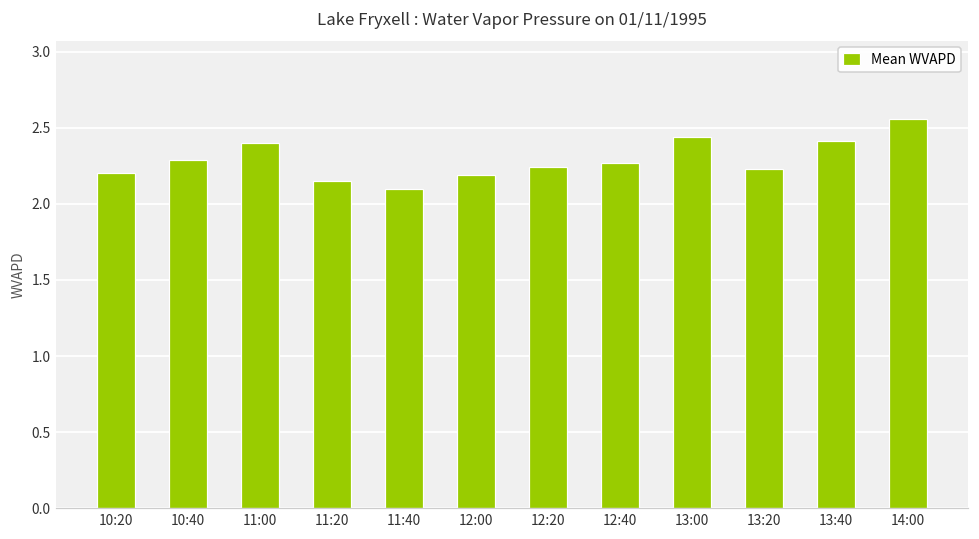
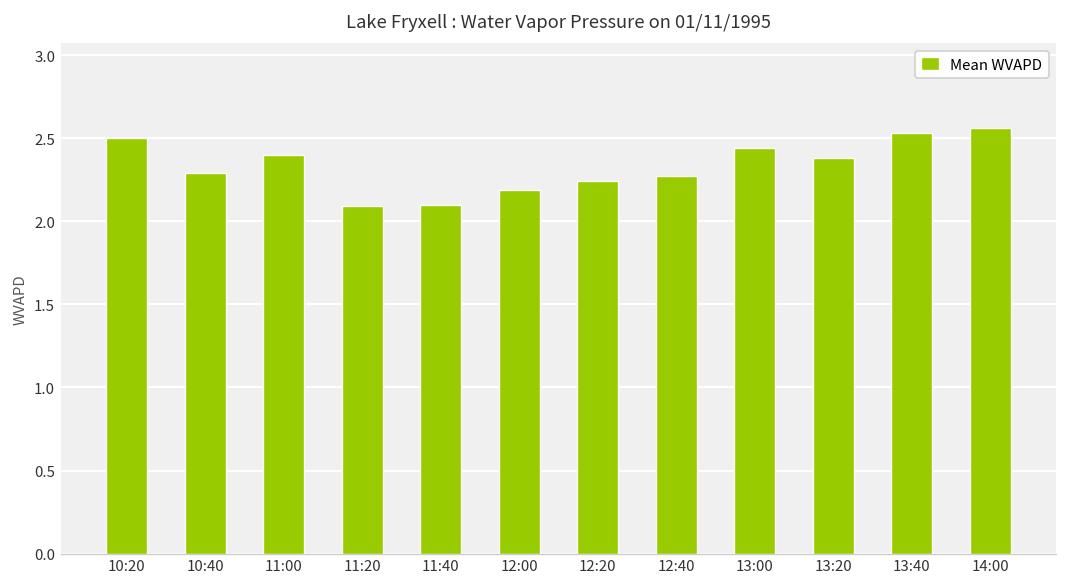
  {
-   "10:20": 2.2,
+   "10:20": 2.5,
    "10:40": 2.29,
    "11:00": 2.40,
-   "11:20": 2.15,
+   "11:20": 2.09,
    "11:40": 2.10,
    "12:00": 2.19,
    "12:20": 2.24,
    "12:40": 2.27,
    "13:00": 2.44,
-   "13:20": 2.23,
-   "13:40": 2.41,
+   "13:20": 2.38,
+   "13:40": 2.53,
    "14:00": 2.56
  }
